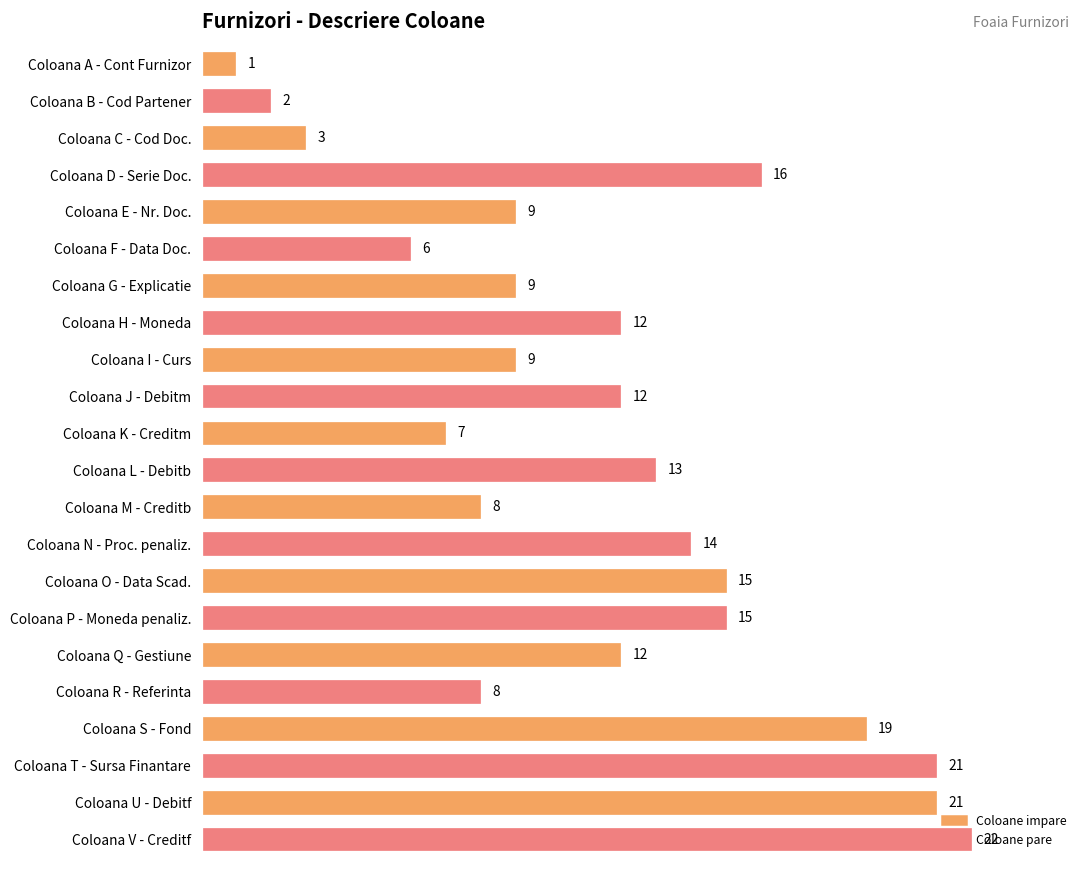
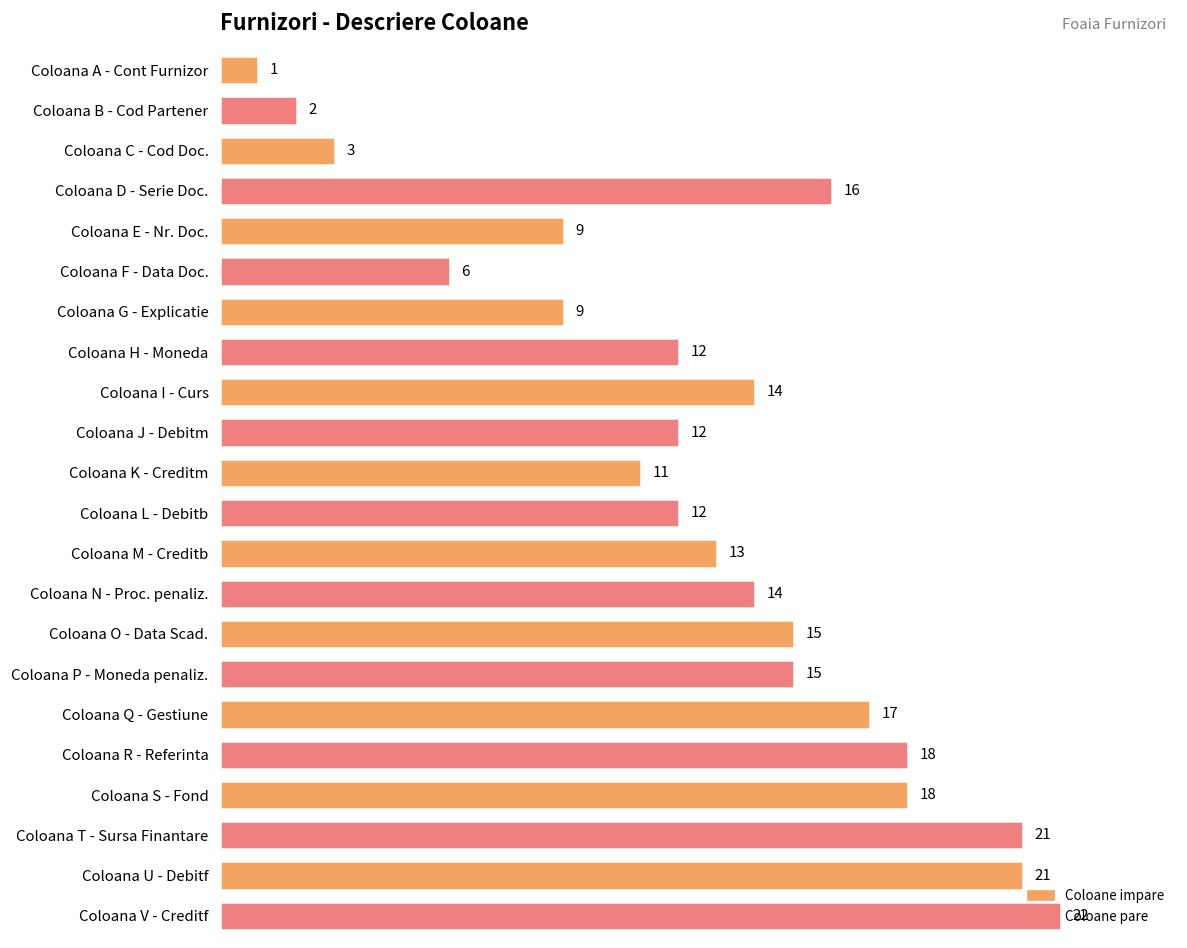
  {
    "Coloana A - Cont Furnizor": 1,
    "Coloana B - Cod Partener": 2,
    "Coloana C - Cod Doc.": 3,
    "Coloana D - Serie Doc.": 16,
    "Coloana E - Nr. Doc.": 9,
    "Coloana F - Data Doc.": 6,
    "Coloana G - Explicatie": 9,
    "Coloana H - Moneda": 12,
-   "Coloana I - Curs": 9,
+   "Coloana I - Curs": 14,
    "Coloana J - Debitm": 12,
-   "Coloana K - Creditm": 7,
-   "Coloana L - Debitb": 13,
-   "Coloana M - Creditb": 8,
+   "Coloana K - Creditm": 11,
+   "Coloana L - Debitb": 12,
+   "Coloana M - Creditb": 13,
    "Coloana N - Proc. penaliz.": 14,
    "Coloana O - Data Scad.": 15,
    "Coloana P - Moneda penaliz.": 15,
-   "Coloana Q - Gestiune": 12,
-   "Coloana R - Referinta": 8,
-   "Coloana S - Fond": 19,
+   "Coloana Q - Gestiune": 17,
+   "Coloana R - Referinta": 18,
+   "Coloana S - Fond": 18,
    "Coloana T - Sursa Finantare": 21,
    "Coloana U - Debitf": 21,
    "Coloana V - Creditf": 22
  }
